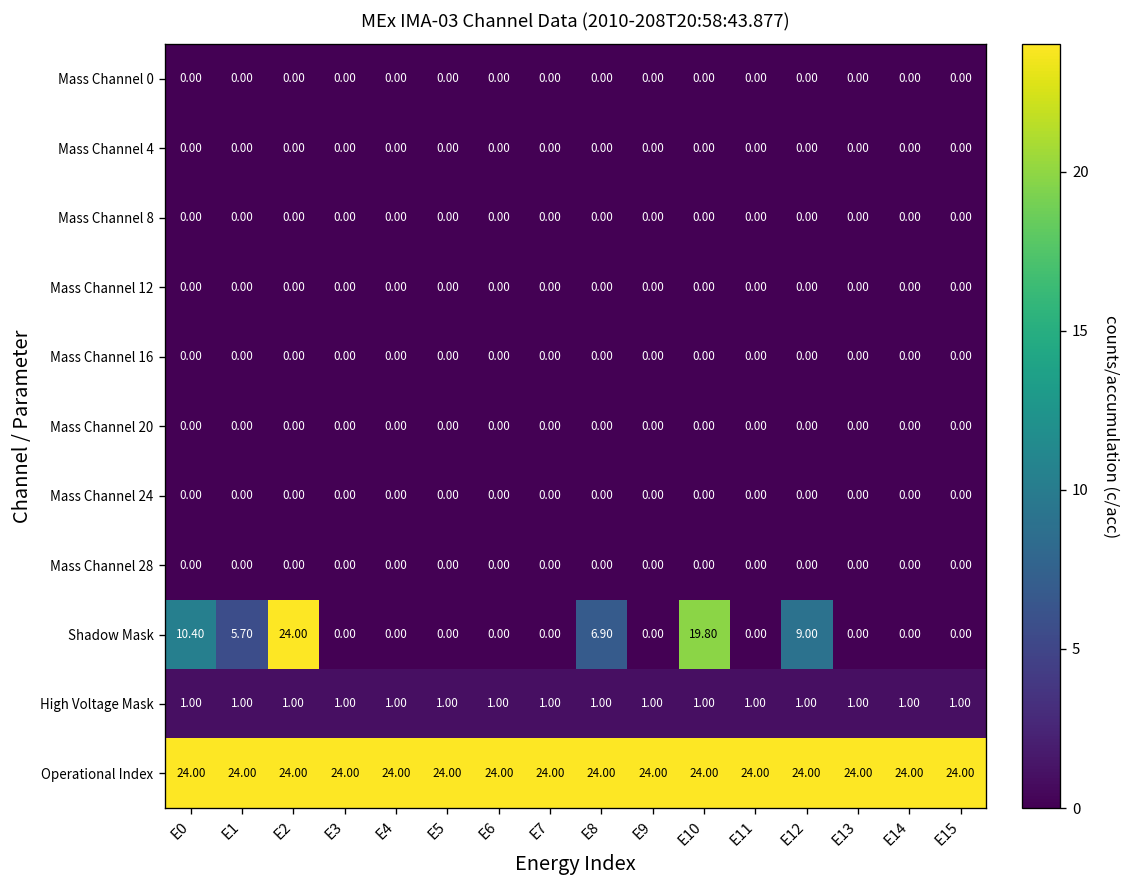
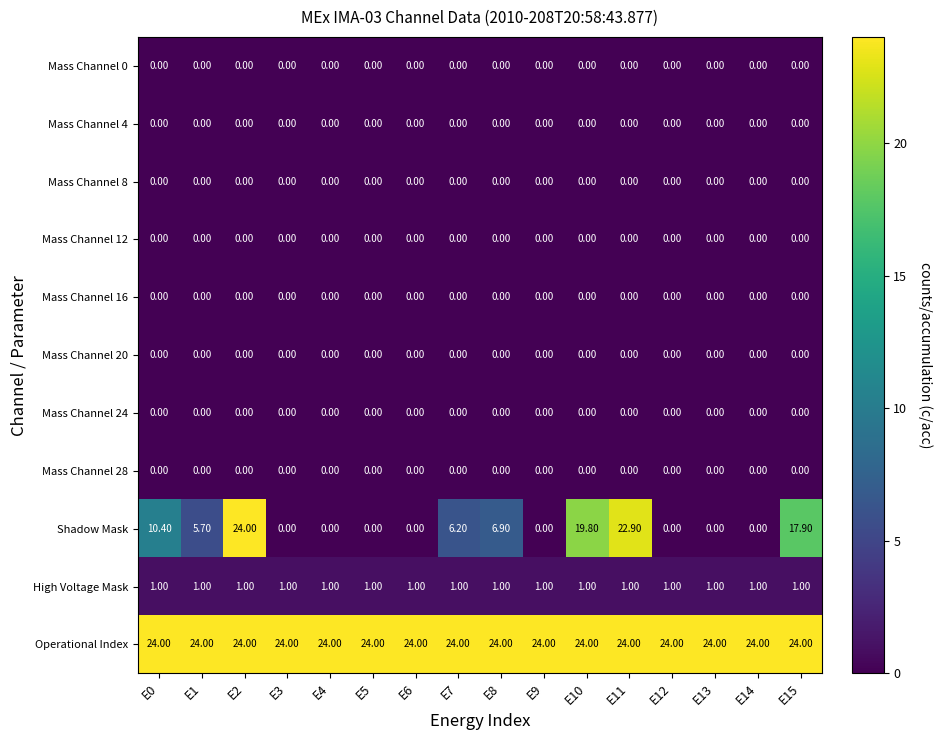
  {
    "Mass Channel 0": {
      "E0": 0.00,
      "E1": 0.00,
      "E2": 0.00,
      "E3": 0.00,
      "E4": 0.00,
      "E5": 0.00,
      "E6": 0.00,
      "E7": 0.00,
      "E8": 0.00,
      "E9": 0.00,
      "E10": 0.00,
      "E11": 0.00,
      "E12": 0.00,
      "E13": 0.00,
      "E14": 0.00,
      "E15": 0.00
    },
    "Mass Channel 4": {
      "E0": 0.00,
      "E1": 0.00,
      "E2": 0.00,
      "E3": 0.00,
      "E4": 0.00,
      "E5": 0.00,
      "E6": 0.00,
      "E7": 0.00,
      "E8": 0.00,
      "E9": 0.00,
      "E10": 0.00,
      "E11": 0.00,
      "E12": 0.00,
      "E13": 0.00,
      "E14": 0.00,
      "E15": 0.00
    },
    "Mass Channel 8": {
      "E0": 0.00,
      "E1": 0.00,
      "E2": 0.00,
      "E3": 0.00,
      "E4": 0.00,
      "E5": 0.00,
      "E6": 0.00,
      "E7": 0.00,
      "E8": 0.00,
      "E9": 0.00,
      "E10": 0.00,
      "E11": 0.00,
      "E12": 0.00,
      "E13": 0.00,
      "E14": 0.00,
      "E15": 0.00
    },
    "Mass Channel 12": {
      "E0": 0.00,
      "E1": 0.00,
      "E2": 0.00,
      "E3": 0.00,
      "E4": 0.00,
      "E5": 0.00,
      "E6": 0.00,
      "E7": 0.00,
      "E8": 0.00,
      "E9": 0.00,
      "E10": 0.00,
      "E11": 0.00,
      "E12": 0.00,
      "E13": 0.00,
      "E14": 0.00,
      "E15": 0.00
    },
    "Mass Channel 16": {
      "E0": 0.00,
      "E1": 0.00,
      "E2": 0.00,
      "E3": 0.00,
      "E4": 0.00,
      "E5": 0.00,
      "E6": 0.00,
      "E7": 0.00,
      "E8": 0.00,
      "E9": 0.00,
      "E10": 0.00,
      "E11": 0.00,
      "E12": 0.00,
      "E13": 0.00,
      "E14": 0.00,
      "E15": 0.00
    },
    "Mass Channel 20": {
      "E0": 0.00,
      "E1": 0.00,
      "E2": 0.00,
      "E3": 0.00,
      "E4": 0.00,
      "E5": 0.00,
      "E6": 0.00,
      "E7": 0.00,
      "E8": 0.00,
      "E9": 0.00,
      "E10": 0.00,
      "E11": 0.00,
      "E12": 0.00,
      "E13": 0.00,
      "E14": 0.00,
      "E15": 0.00
    },
    "Mass Channel 24": {
      "E0": 0.00,
      "E1": 0.00,
      "E2": 0.00,
      "E3": 0.00,
      "E4": 0.00,
      "E5": 0.00,
      "E6": 0.00,
      "E7": 0.00,
      "E8": 0.00,
      "E9": 0.00,
      "E10": 0.00,
      "E11": 0.00,
      "E12": 0.00,
      "E13": 0.00,
      "E14": 0.00,
      "E15": 0.00
    },
    "Mass Channel 28": {
      "E0": 0.00,
      "E1": 0.00,
      "E2": 0.00,
      "E3": 0.00,
      "E4": 0.00,
      "E5": 0.00,
      "E6": 0.00,
      "E7": 0.00,
      "E8": 0.00,
      "E9": 0.00,
      "E10": 0.00,
      "E11": 0.00,
      "E12": 0.00,
      "E13": 0.00,
      "E14": 0.00,
      "E15": 0.00
    },
    "Shadow Mask": {
      "E0": 10.40,
      "E1": 5.70,
      "E2": 24.00,
      "E3": 0.00,
      "E4": 0.00,
      "E5": 0.00,
      "E6": 0.00,
-     "E7": 0.00,
+     "E7": 6.20,
      "E8": 6.90,
      "E9": 0.00,
      "E10": 19.80,
-     "E11": 0.00,
-     "E12": 9.00,
+     "E11": 22.90,
+     "E12": 0.00,
      "E13": 0.00,
      "E14": 0.00,
-     "E15": 0.00
+     "E15": 17.90
    },
    "High Voltage Mask": {
      "E0": 1.00,
      "E1": 1.00,
      "E2": 1.00,
      "E3": 1.00,
      "E4": 1.00,
      "E5": 1.00,
      "E6": 1.00,
      "E7": 1.00,
      "E8": 1.00,
      "E9": 1.00,
      "E10": 1.00,
      "E11": 1.00,
      "E12": 1.00,
      "E13": 1.00,
      "E14": 1.00,
      "E15": 1.00
    },
    "Operational Index": {
      "E0": 24.00,
      "E1": 24.00,
      "E2": 24.00,
      "E3": 24.00,
      "E4": 24.00,
      "E5": 24.00,
      "E6": 24.00,
      "E7": 24.00,
      "E8": 24.00,
      "E9": 24.00,
      "E10": 24.00,
      "E11": 24.00,
      "E12": 24.00,
      "E13": 24.00,
      "E14": 24.00,
      "E15": 24.00
    }
  }
